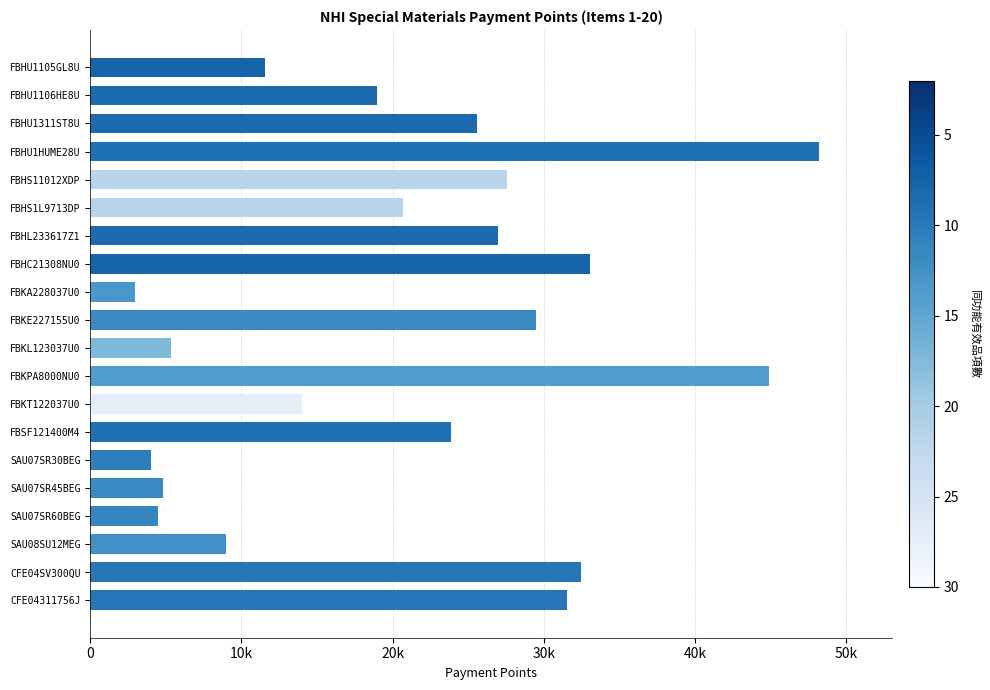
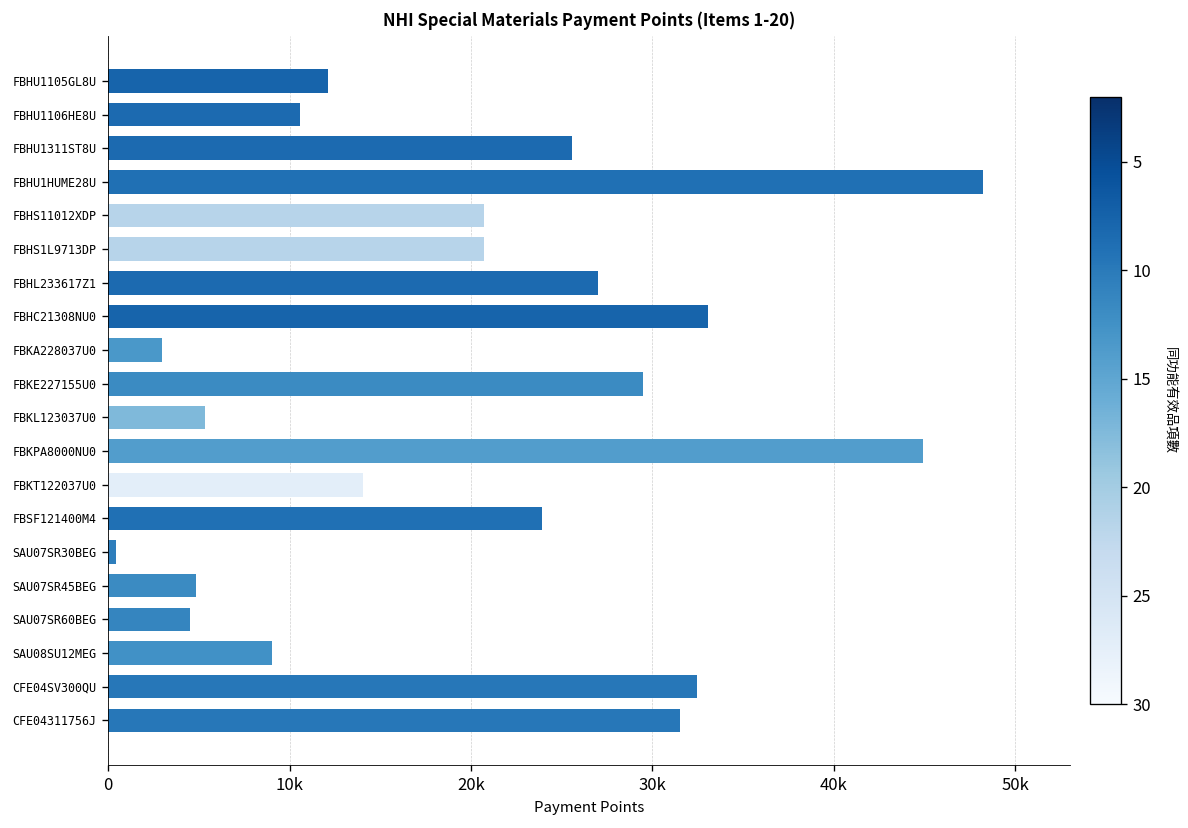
  {
-   "FBHU1105GL8U": 11500,
-   "FBHU1106HE8U": 19000,
+   "FBHU1105GL8U": 12100,
+   "FBHU1106HE8U": 10600,
    "FBHU1311ST8U": 25600,
    "FBHU1HUME28U": 48200,
-   "FBHS11012XDP": 27600,
+   "FBHS11012XDP": 20700,
    "FBHS1L9713DP": 20700,
    "FBHL233617Z1": 27000,
    "FBHC21308NU0": 33100,
    "FBKA228037U0": 3000,
    "FBKE227155U0": 29500,
    "FBKL123037U0": 5300,
    "FBKPA8000NU0": 44900,
    "FBKT122037U0": 14000,
    "FBSF121400M4": 23900,
-   "SAU07SR30BEG": 4000,
+   "SAU07SR30BEG": 400,
    "SAU07SR45BEG": 4800,
    "SAU07SR60BEG": 4500,
    "SAU08SU12MEG": 9000,
    "CFE04SV300QU": 32500,
    "CFE04311756J": 31500
  }
